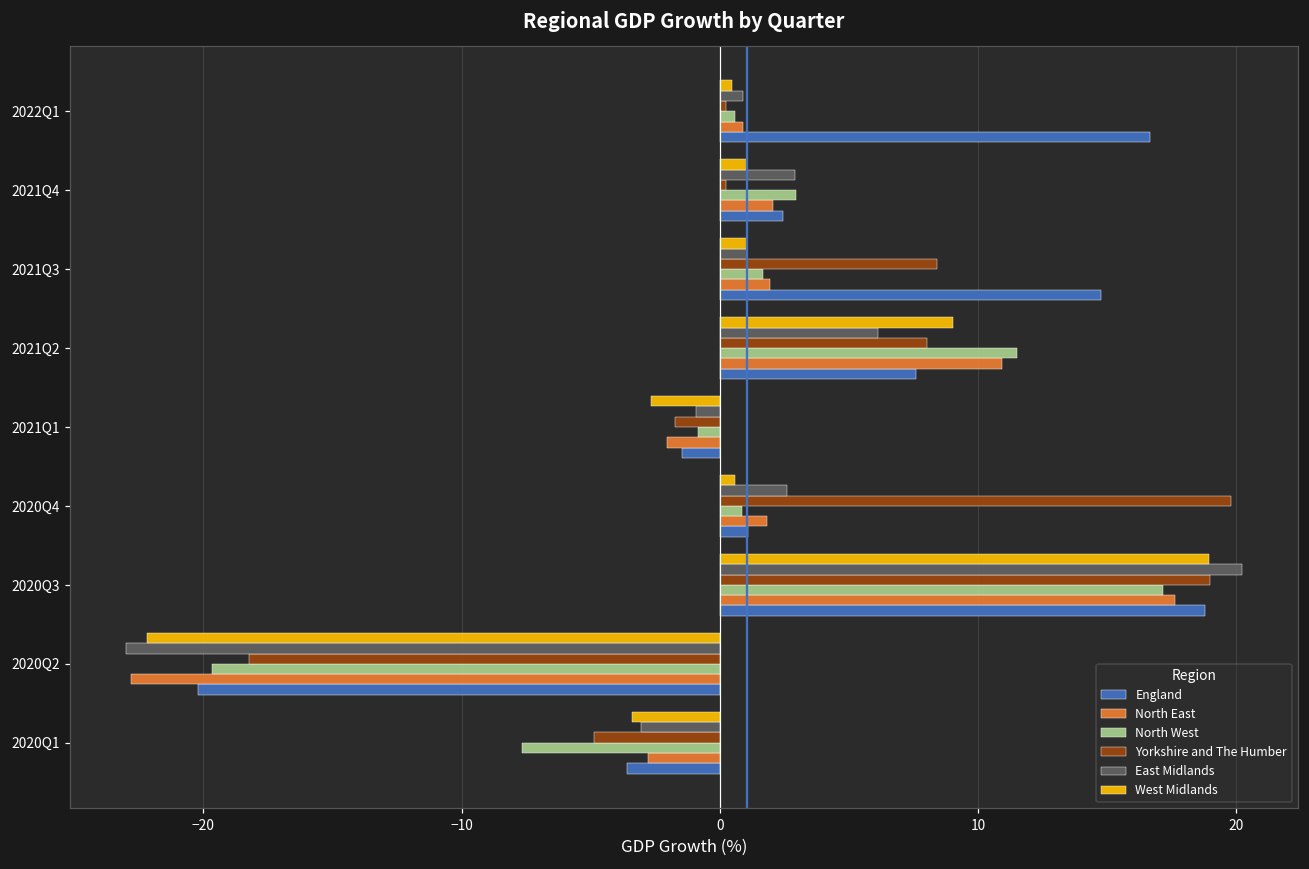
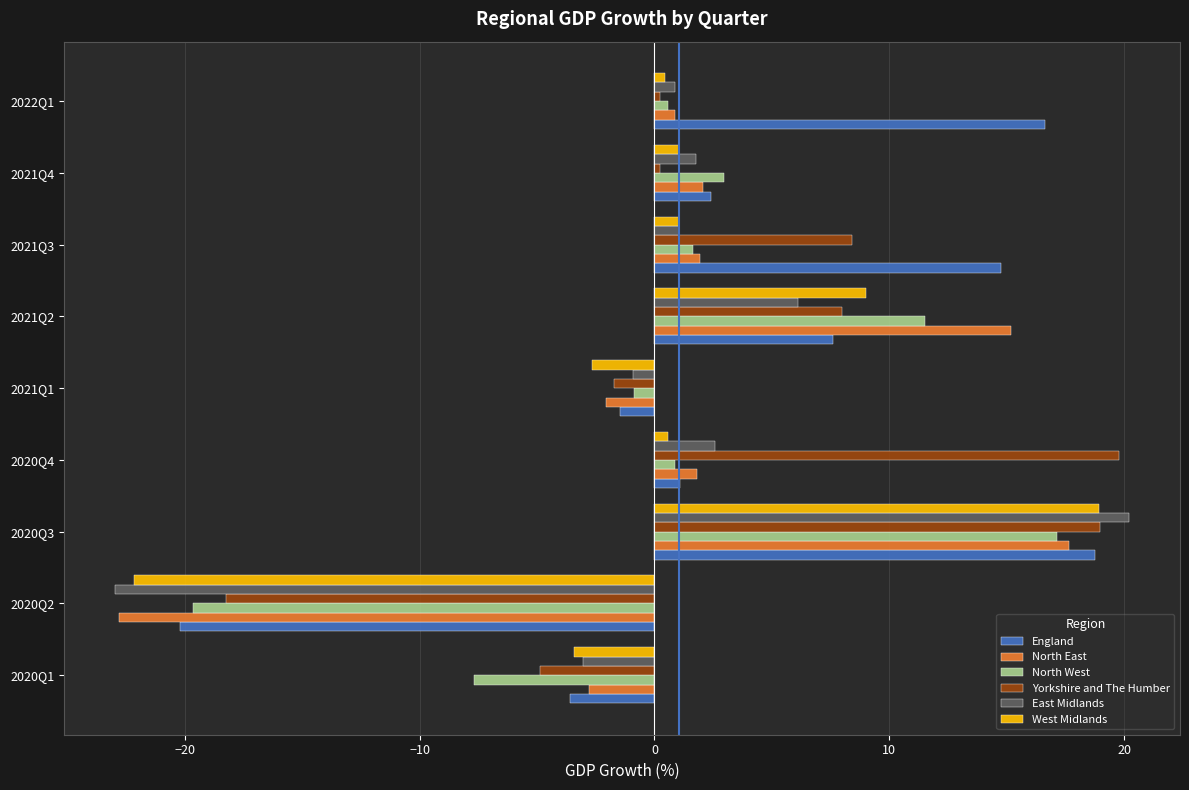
  {
    "England": {
      "2022Q1": 16.7,
      "2021Q4": 2.4,
      "2021Q3": 14.8,
      "2021Q2": 7.6,
      "2021Q1": -1.5,
      "2020Q4": 1.1,
      "2020Q3": 18.8,
      "2020Q2": -20.2,
      "2020Q1": -3.6
    },
    "North East": {
      "2022Q1": 0.9,
      "2021Q4": 2.1,
      "2021Q3": 1.9,
-     "2021Q2": 10.9,
+     "2021Q2": 15.2,
      "2021Q1": -2.1,
      "2020Q4": 1.8,
      "2020Q3": 17.6,
      "2020Q2": -22.8,
      "2020Q1": -2.8
    },
    "North West": {
      "2022Q1": 0.6,
      "2021Q4": 3.0,
      "2021Q3": 1.7,
      "2021Q2": 11.5,
      "2021Q1": -0.9,
      "2020Q4": 0.9,
      "2020Q3": 17.1,
      "2020Q2": -19.7,
      "2020Q1": -7.7
    },
    "Yorkshire and The Humber": {
      "2022Q1": 0.2,
      "2021Q4": 0.2,
      "2021Q3": 8.4,
      "2021Q2": 8.0,
      "2021Q1": -1.7,
      "2020Q4": 19.8,
      "2020Q3": 19.0,
      "2020Q2": -18.2,
      "2020Q1": -4.9
    },
    "East Midlands": {
      "2022Q1": 0.9,
-     "2021Q4": 2.9,
+     "2021Q4": 1.8,
      "2021Q3": 1.1,
      "2021Q2": 6.1,
      "2021Q1": -0.9,
      "2020Q4": 2.6,
      "2020Q3": 20.2,
      "2020Q2": -23.0,
      "2020Q1": -3.0
    },
    "West Midlands": {
      "2022Q1": 0.5,
      "2021Q4": 1.0,
      "2021Q3": 1.1,
      "2021Q2": 9.0,
      "2021Q1": -2.7,
      "2020Q4": 0.6,
      "2020Q3": 18.9,
      "2020Q2": -22.2,
      "2020Q1": -3.4
    }
  }
